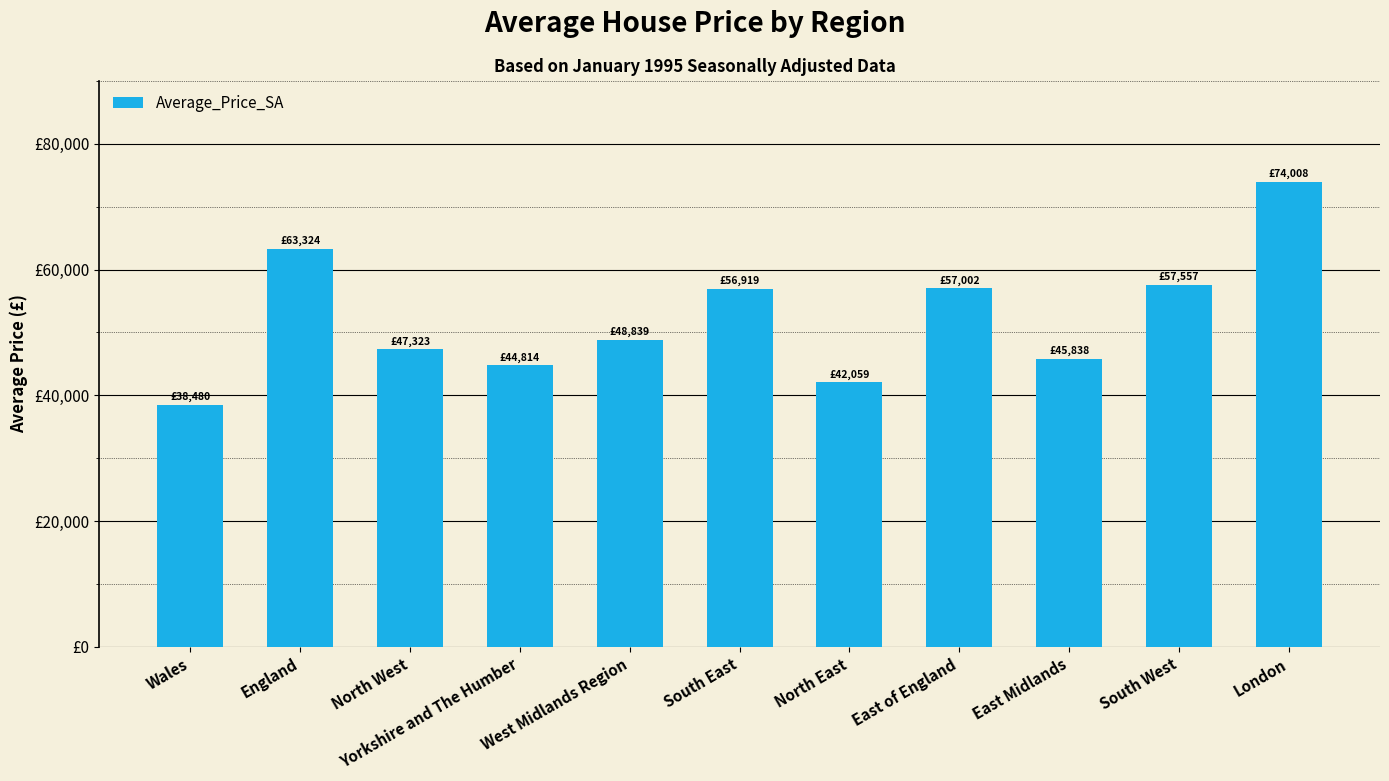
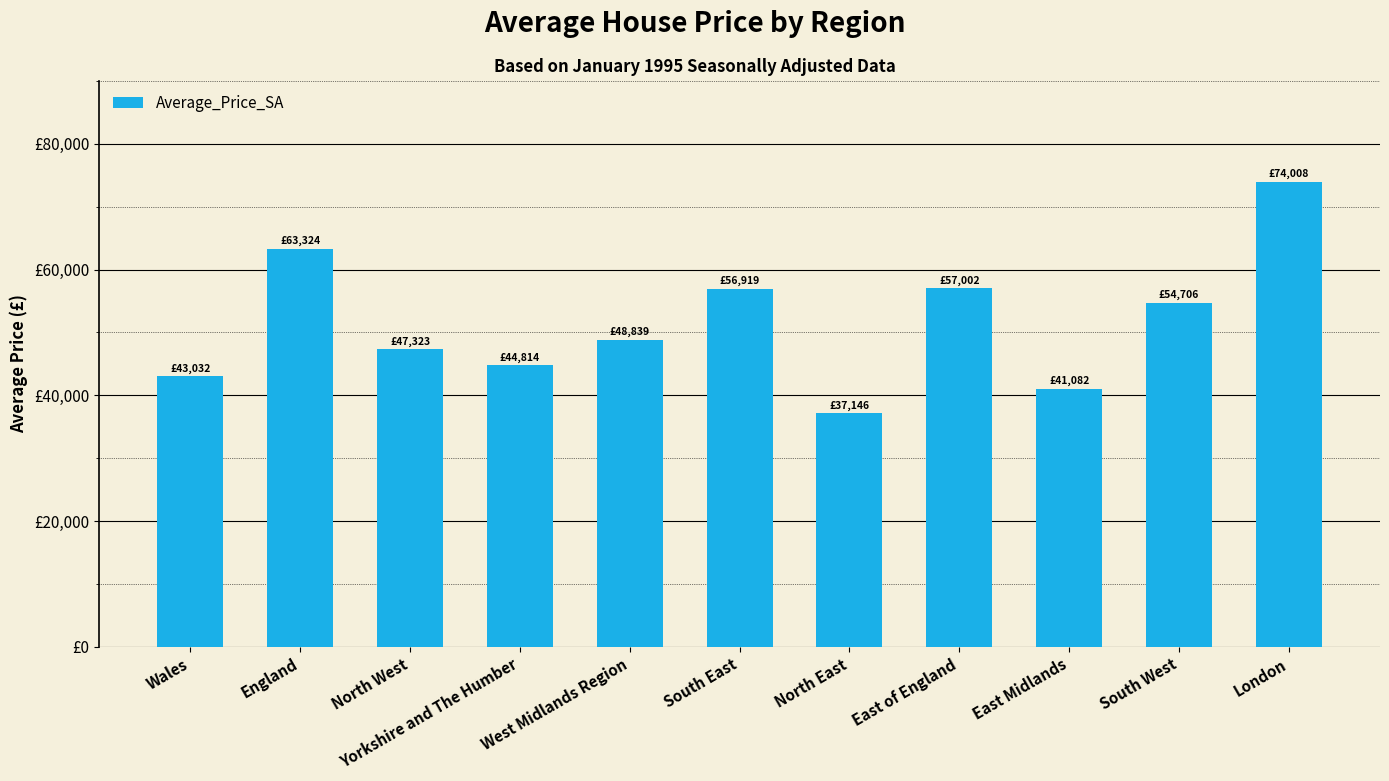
  {
-   "Wales": "£38,480",
+   "Wales": "£43,032",
    "England": "£63,324",
    "North West": "£47,323",
    "Yorkshire and The Humber": "£44,814",
    "West Midlands Region": "£48,839",
    "South East": "£56,919",
-   "North East": "£42,059",
+   "North East": "£37,146",
    "East of England": "£57,002",
-   "East Midlands": "£45,838",
-   "South West": "£57,557",
+   "East Midlands": "£41,082",
+   "South West": "£54,706",
    "London": "£74,008"
  }
